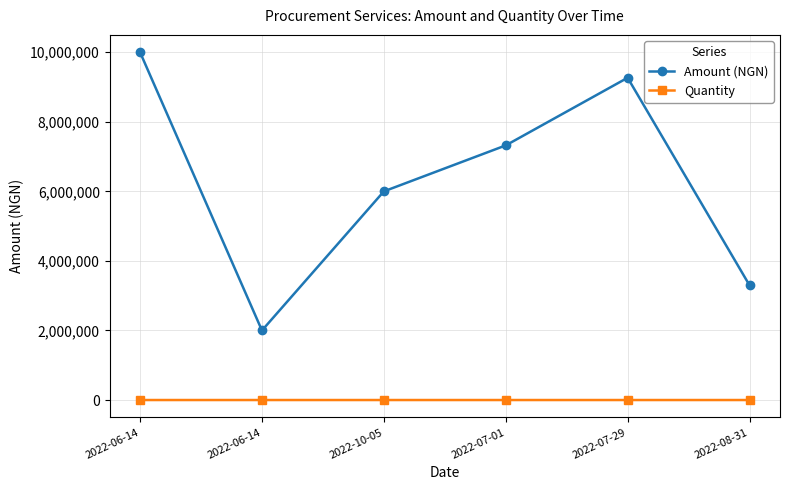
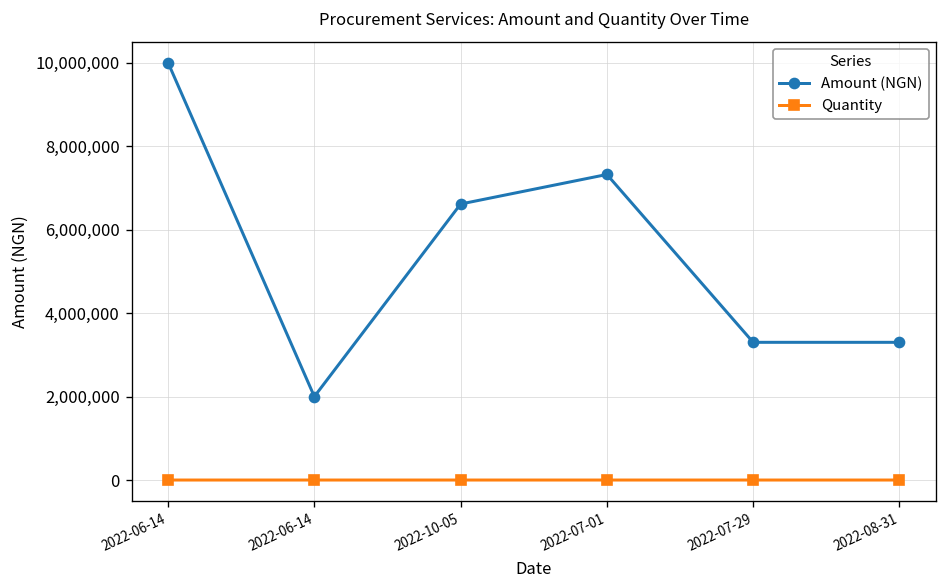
  {
    "Amount (NGN)": {
-     "2022-10-05": "6,000,000",
+     "2022-10-05": "6,600,000",
      "2022-07-01": "7,300,000",
-     "2022-07-29": "9,300,000",
+     "2022-07-29": "3,300,000",
      "2022-08-31": "3,300,000"
    },
    "Quantity": {
      "2022-10-05": "0",
      "2022-07-01": "0",
      "2022-07-29": "0",
      "2022-08-31": "0"
    }
  }
